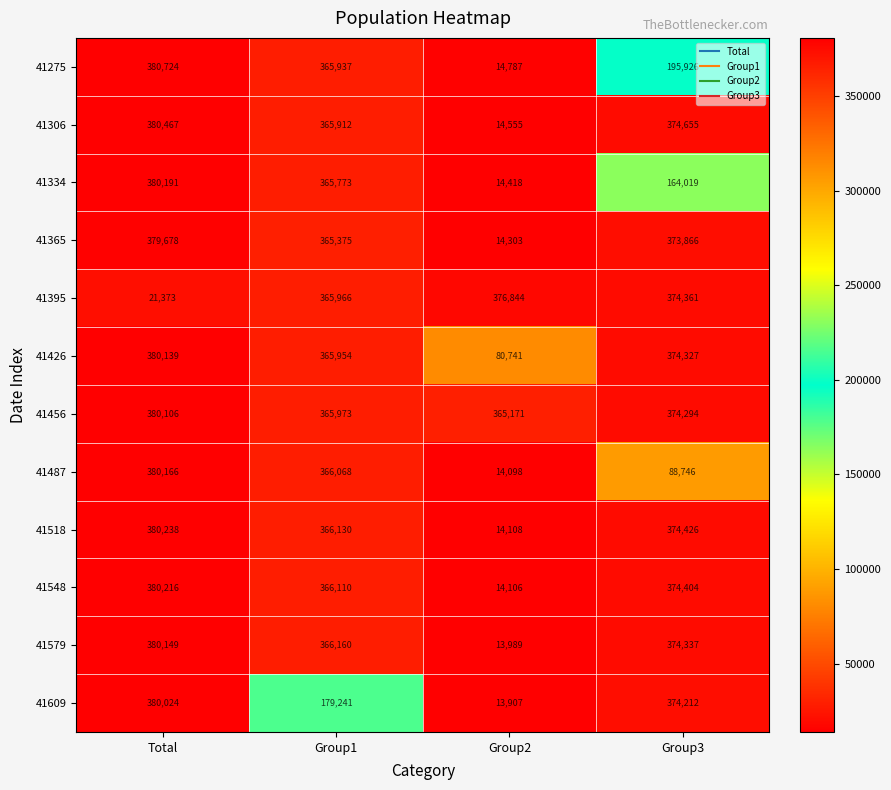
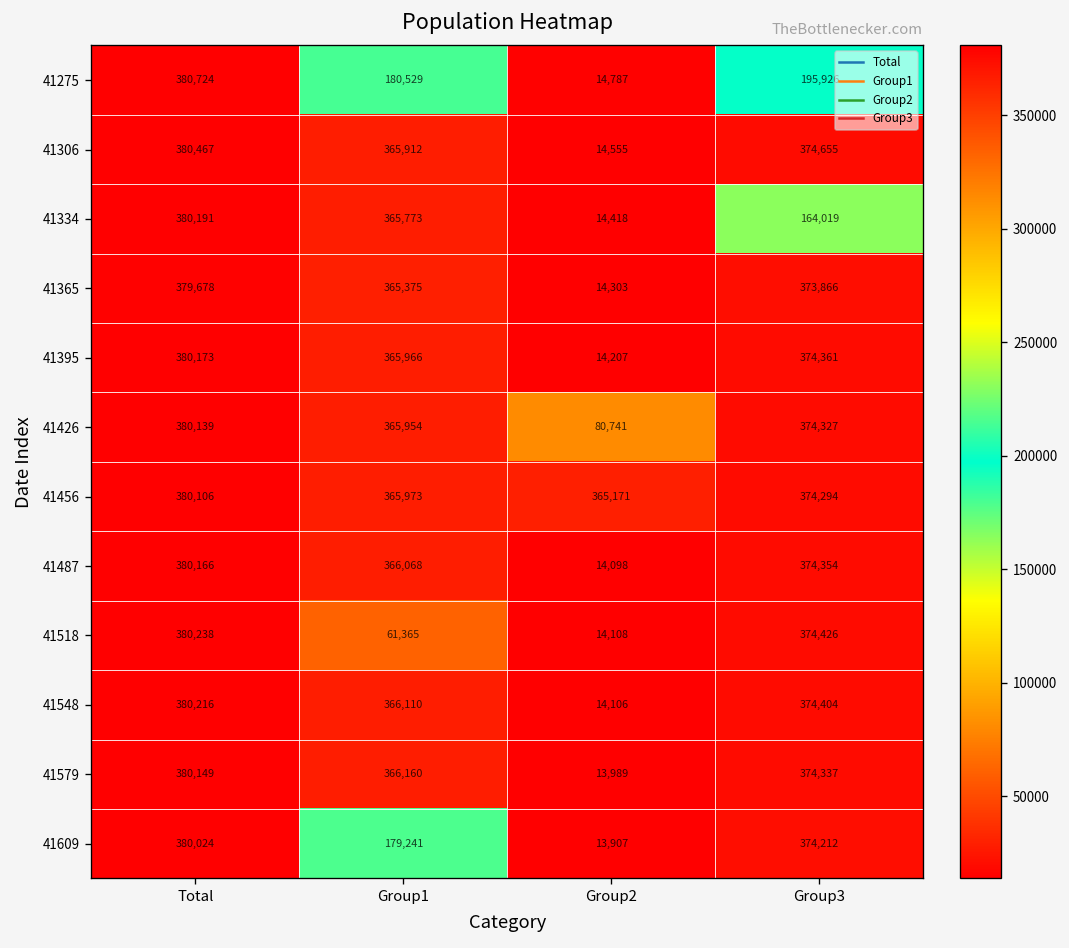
  {
    "41275": {
      "Total": "380,724",
-     "Group1": "365,937",
+     "Group1": "180,529",
      "Group2": "14,787"
    },
    "41306": {
      "Total": "380,467",
      "Group1": "365,912",
      "Group2": "14,555",
      "Group3": "374,655"
    },
    "41334": {
      "Total": "380,191",
      "Group1": "365,773",
      "Group2": "14,418",
      "Group3": "164,019"
    },
    "41365": {
      "Total": "379,678",
      "Group1": "365,375",
      "Group2": "14,303",
      "Group3": "373,866"
    },
    "41395": {
-     "Total": "21,373",
+     "Total": "380,173",
      "Group1": "365,966",
-     "Group2": "376,844",
+     "Group2": "14,207",
      "Group3": "374,361"
    },
    "41426": {
      "Total": "380,139",
      "Group1": "365,954",
      "Group2": "80,741",
      "Group3": "374,327"
    },
    "41456": {
      "Total": "380,106",
      "Group1": "365,973",
      "Group2": "365,171",
      "Group3": "374,294"
    },
    "41487": {
      "Total": "380,166",
      "Group1": "366,068",
      "Group2": "14,098",
-     "Group3": "88,746"
+     "Group3": "374,354"
    },
    "41518": {
      "Total": "380,238",
-     "Group1": "366,130",
+     "Group1": "61,365",
      "Group2": "14,108",
      "Group3": "374,426"
    },
    "41548": {
      "Total": "380,216",
      "Group1": "366,110",
      "Group2": "14,106",
      "Group3": "374,404"
    },
    "41579": {
      "Total": "380,149",
      "Group1": "366,160",
      "Group2": "13,989",
      "Group3": "374,337"
    },
    "41609": {
      "Total": "380,024",
      "Group1": "179,241",
      "Group2": "13,907",
      "Group3": "374,212"
    }
  }
